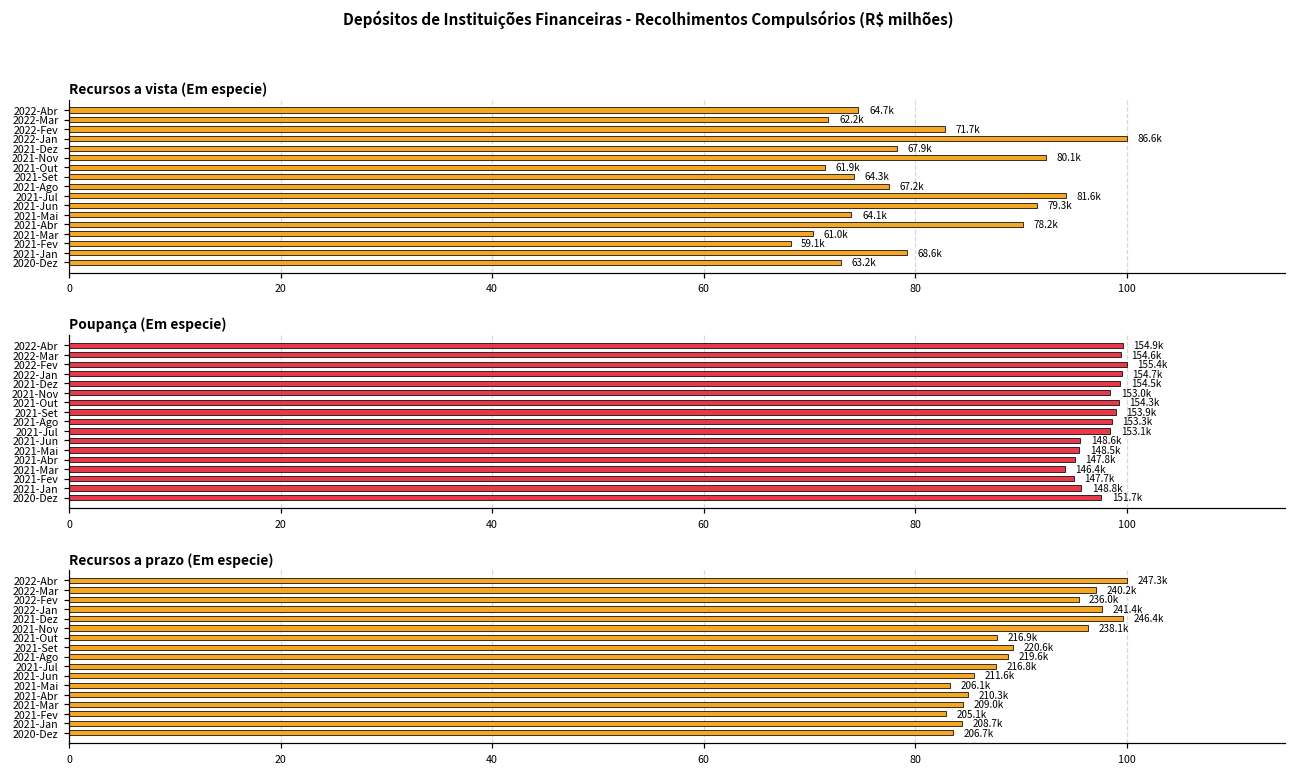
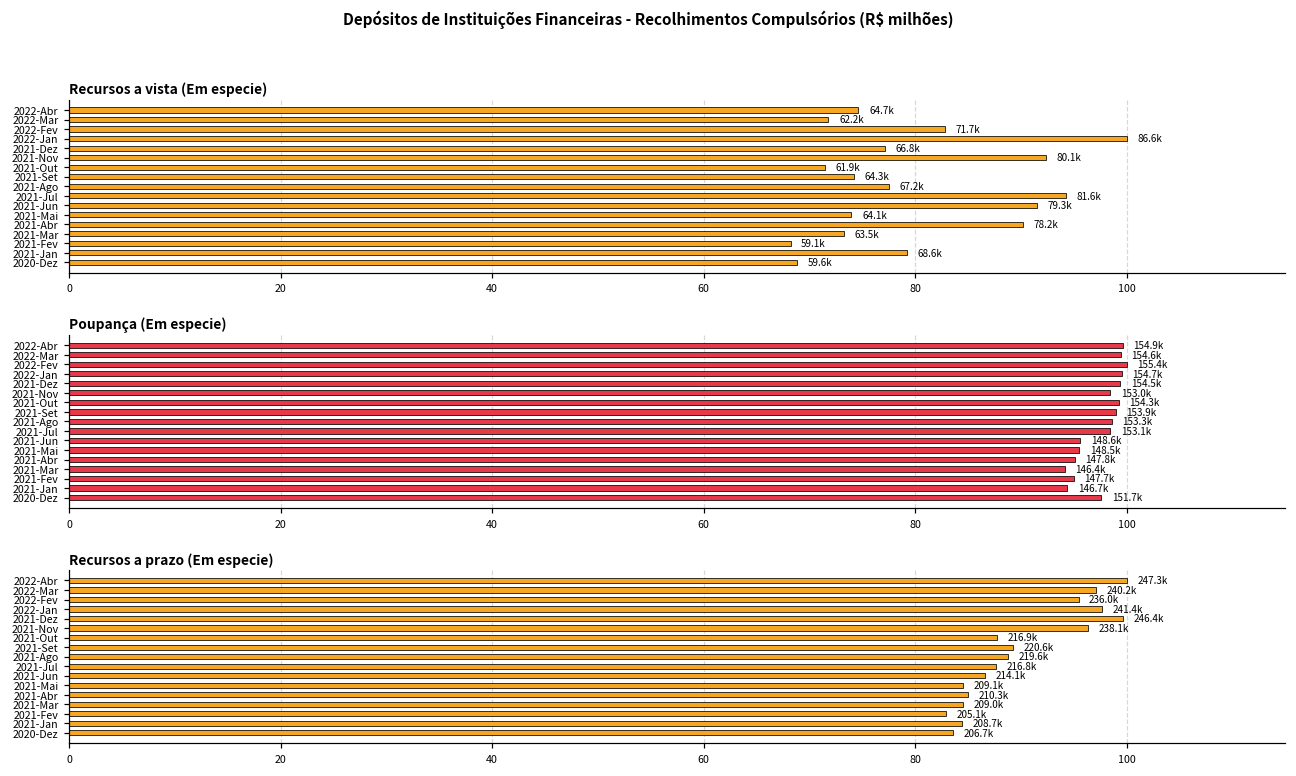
  {
    "Recursos a vista (Em especie)": {
-     "2021-Dez": "67.9k",
-     "2021-Mar": "61.0k",
-     "2020-Dez": "63.2k"
+     "2021-Dez": "66.8k",
+     "2021-Mar": "63.5k",
+     "2020-Dez": "59.6k"
    },
    "Poupança (Em especie)": {
-     "2021-Jan": "148.8k"
+     "2021-Jan": "146.7k"
    },
    "Recursos a prazo (Em especie)": {
-     "2021-Jun": "211.6k",
-     "2021-Mai": "206.1k"
+     "2021-Jun": "214.1k",
+     "2021-Mai": "209.1k"
    }
  }
